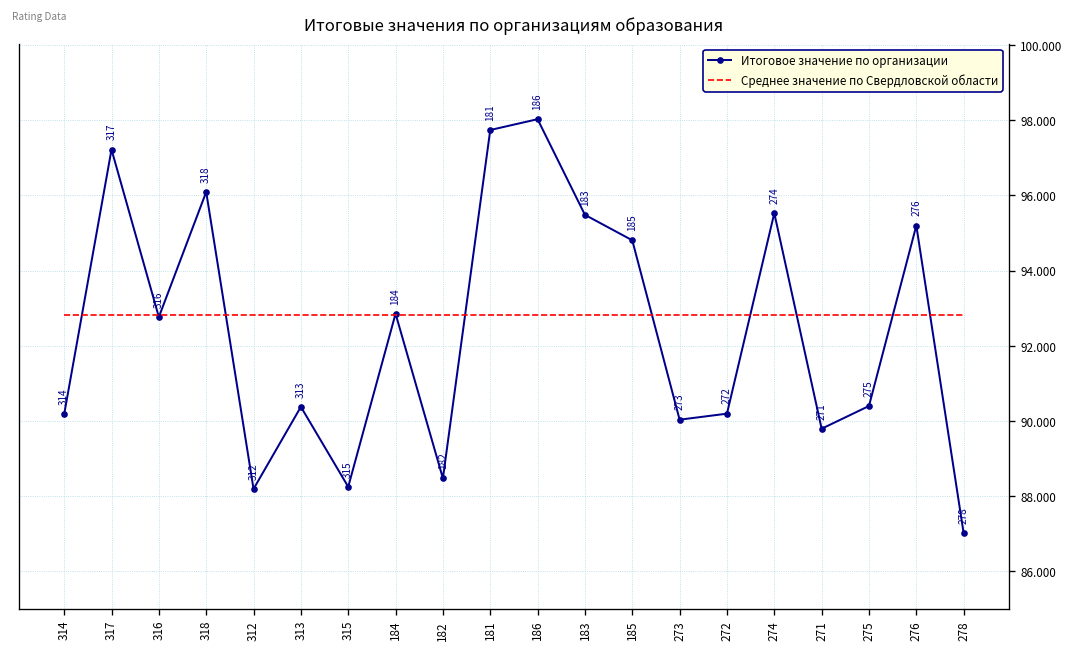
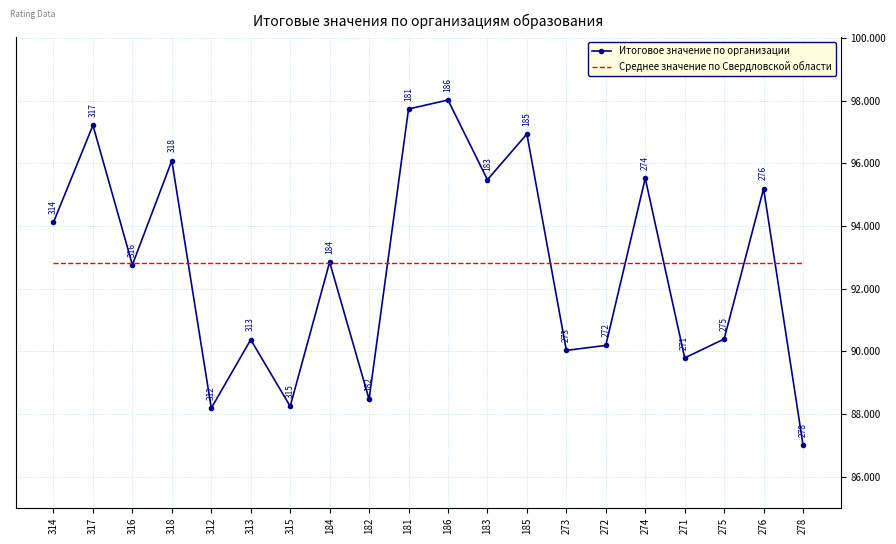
  {
    "Итоговое значение по организации": {
-     "314": 90.2,
-     "185": 94.8
+     "314": 94.1,
+     "185": 96.9
    },
    "Среднее значение по Свердловской области": {
      "314": 92.8,
      "317": 92.8,
      "318": 92.8,
      "312": 92.8,
      "313": 92.8,
      "315": 92.8,
      "182": 92.8,
      "181": 92.8,
      "186": 92.8,
      "183": 92.8,
      "185": 92.8,
      "273": 92.8,
      "272": 92.8,
      "274": 92.8,
      "271": 92.8,
      "275": 92.8,
      "276": 92.8,
      "278": 92.8
    }
  }
